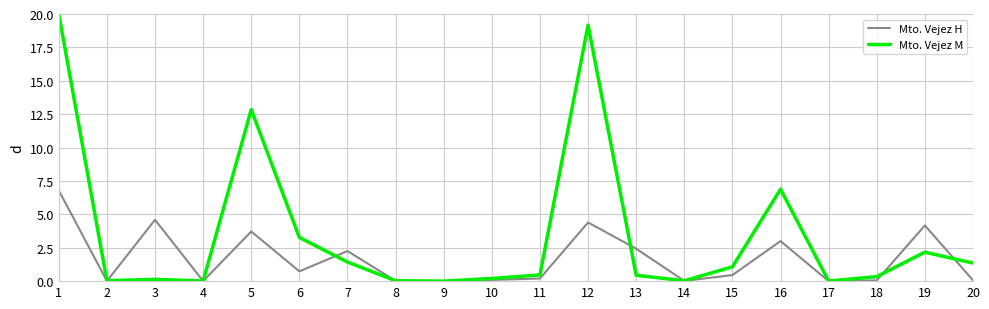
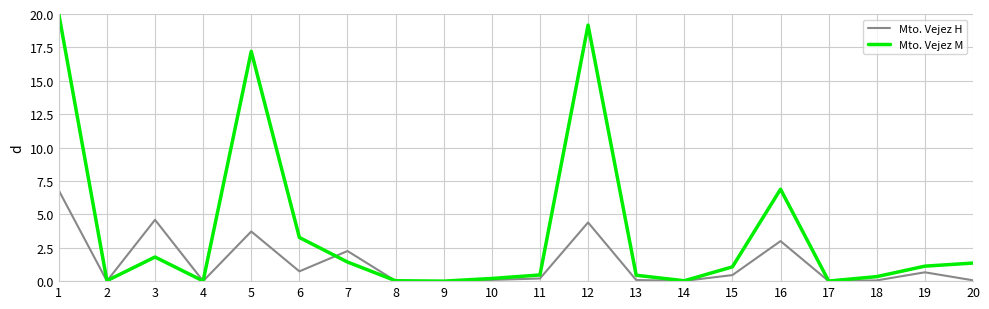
  {
    "Mto. Vejez H": {
      "1": 6.8,
      "3": 4.6,
      "5": 3.7,
      "6": 0.7,
      "7": 2.3,
      "11": 0.2,
      "12": 4.4,
-     "13": 2.4,
+     "13": 0.1,
      "15": 0.5,
      "16": 3.0,
      "18": 0.1,
-     "19": 4.2,
+     "19": 0.7,
      "20": 0.1
    },
    "Mto. Vejez M": {
      "1": 20.0,
-     "3": 0.1,
-     "5": 12.8,
+     "3": 1.8,
+     "5": 17.2,
      "6": 3.3,
      "7": 1.4,
      "11": 0.5,
      "12": 19.2,
      "13": 0.4,
      "15": 1.1,
      "16": 6.9,
      "18": 0.3,
-     "19": 2.2,
+     "19": 1.1,
      "20": 1.4
    }
  }
